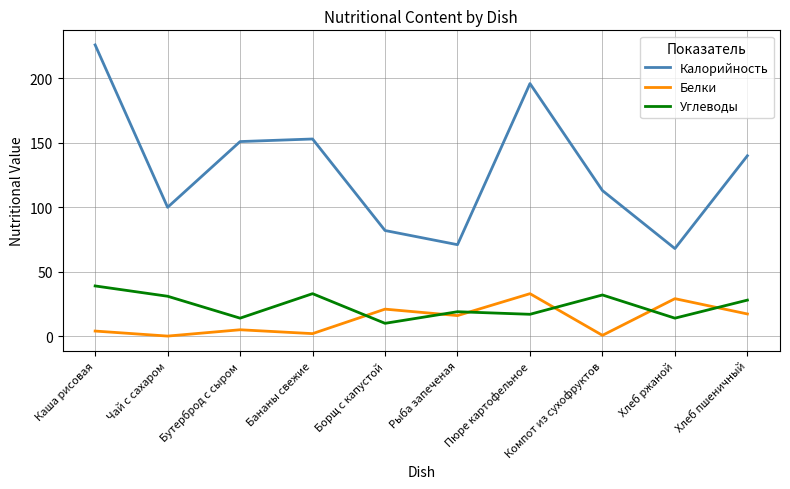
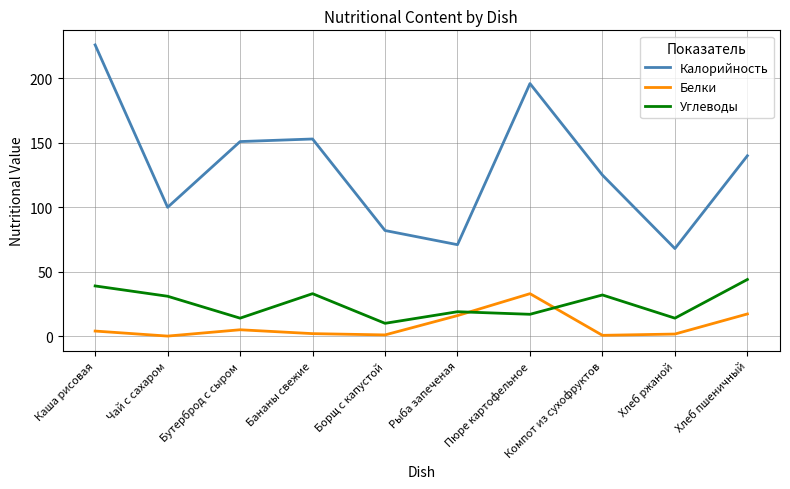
  {
    "Калорийность": {
      "Каша рисовая": 226,
      "Чай с сахаром": 100,
      "Бутерброд с сыром": 151,
      "Бананы свежие": 153,
      "Борщ с капустой": 82,
      "Рыба запеченая": 71,
      "Пюре картофельное": 196,
-     "Компот из сухофруктов": 113,
+     "Компот из сухофруктов": 125,
      "Хлеб ржаной": 68,
      "Хлеб пшеничный": 140
    },
    "Белки": {
      "Каша рисовая": 4,
      "Чай с сахаром": 0,
      "Бутерброд с сыром": 5,
      "Бананы свежие": 2,
-     "Борщ с капустой": 21,
+     "Борщ с капустой": 1,
      "Рыба запеченая": 16,
      "Пюре картофельное": 33,
      "Компот из сухофруктов": 1,
-     "Хлеб ржаной": 29,
+     "Хлеб ржаной": 2,
      "Хлеб пшеничный": 17
    },
    "Углеводы": {
      "Каша рисовая": 39,
      "Чай с сахаром": 31,
      "Бутерброд с сыром": 14,
      "Бананы свежие": 33,
      "Борщ с капустой": 10,
      "Рыба запеченая": 19,
      "Пюре картофельное": 17,
      "Компот из сухофруктов": 32,
      "Хлеб ржаной": 14,
-     "Хлеб пшеничный": 28
+     "Хлеб пшеничный": 44
    }
  }
